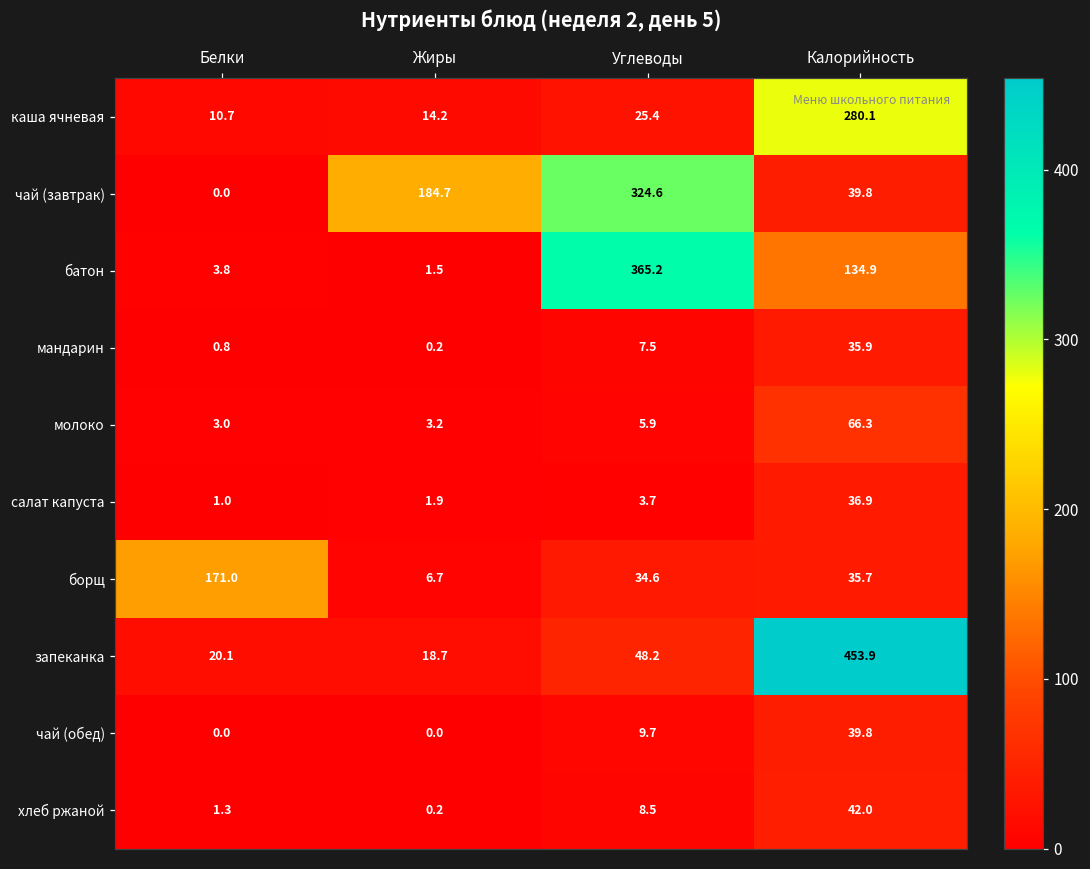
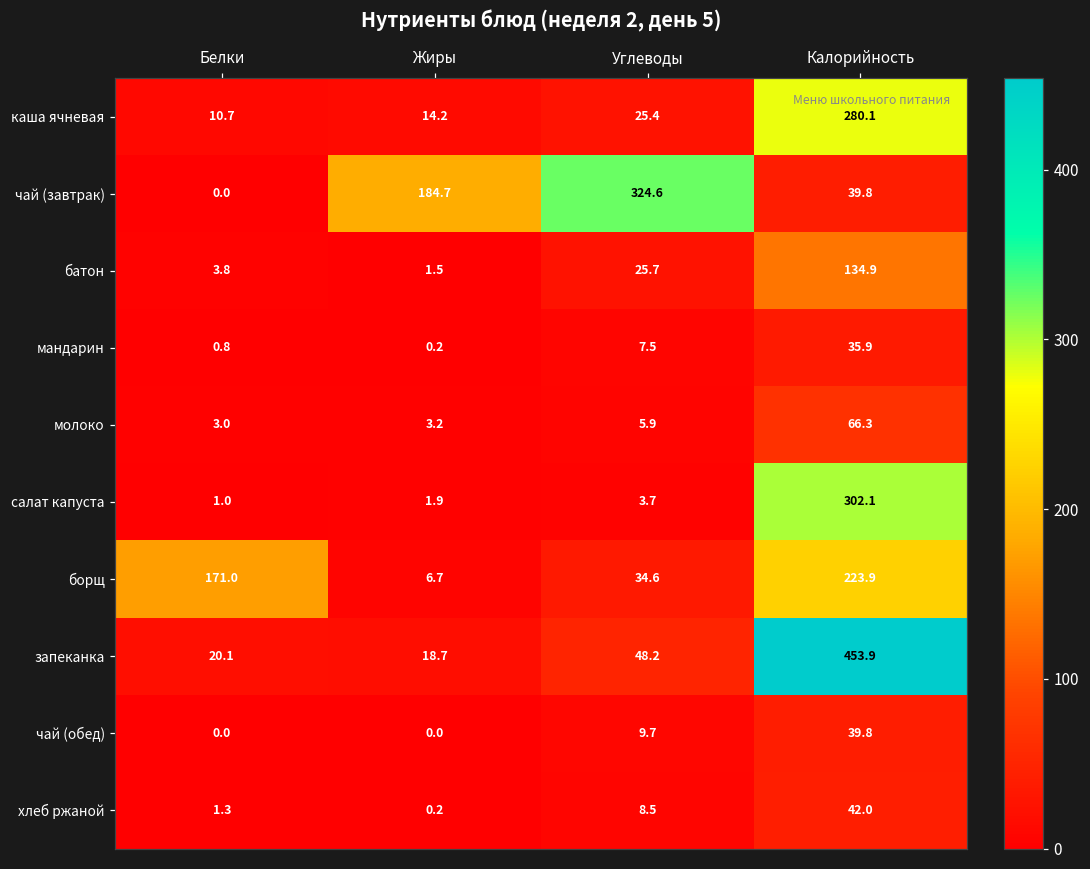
  {
    "каша ячневая": {
      "Белки": 10.7,
      "Жиры": 14.2,
      "Углеводы": 25.4
    },
    "чай (завтрак)": {
      "Белки": 0.0,
      "Жиры": 184.7,
      "Углеводы": 324.6,
      "Калорийность": 39.8
    },
    "батон": {
      "Белки": 3.8,
      "Жиры": 1.5,
-     "Углеводы": 365.2,
+     "Углеводы": 25.7,
      "Калорийность": 134.9
    },
    "мандарин": {
      "Белки": 0.8,
      "Жиры": 0.2,
      "Углеводы": 7.5,
      "Калорийность": 35.9
    },
    "молоко": {
      "Белки": 3.0,
      "Жиры": 3.2,
      "Углеводы": 5.9,
      "Калорийность": 66.3
    },
    "салат капуста": {
      "Белки": 1.0,
      "Жиры": 1.9,
      "Углеводы": 3.7,
-     "Калорийность": 36.9
+     "Калорийность": 302.1
    },
    "борщ": {
      "Белки": 171.0,
      "Жиры": 6.7,
      "Углеводы": 34.6,
-     "Калорийность": 35.7
+     "Калорийность": 223.9
    },
    "запеканка": {
      "Белки": 20.1,
      "Жиры": 18.7,
      "Углеводы": 48.2,
      "Калорийность": 453.9
    },
    "чай (обед)": {
      "Белки": 0.0,
      "Жиры": 0.0,
      "Углеводы": 9.7,
      "Калорийность": 39.8
    },
    "хлеб ржаной": {
      "Белки": 1.3,
      "Жиры": 0.2,
      "Углеводы": 8.5,
      "Калорийность": 42.0
    }
  }
